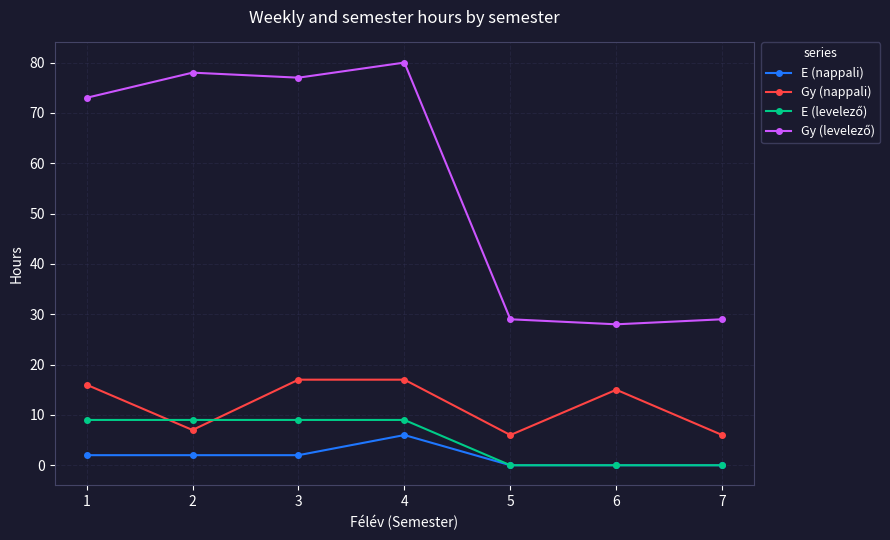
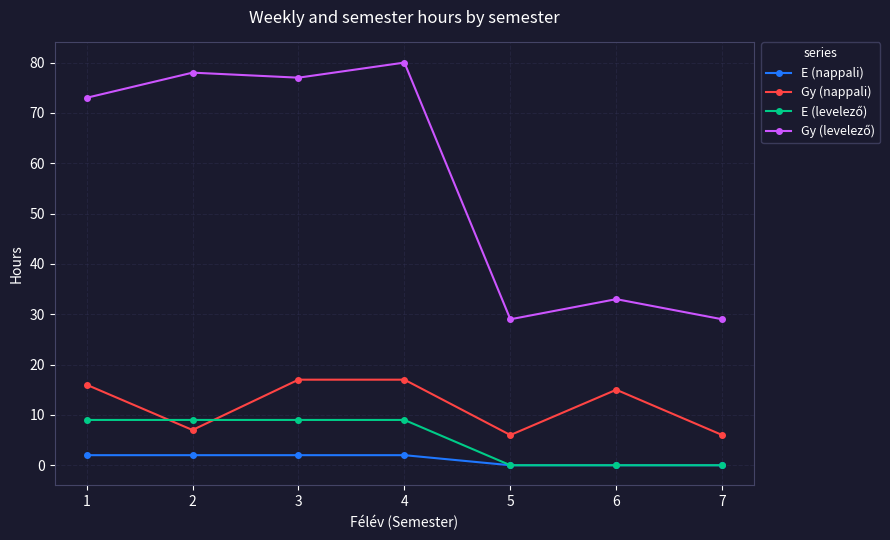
  {
    "E (nappali)": {
      "1": 2,
      "2": 2,
      "3": 2,
-     "4": 6
+     "4": 2
    },
    "Gy (nappali)": {
      "1": 16,
      "2": 7,
      "3": 17,
      "4": 17,
      "5": 6,
      "6": 15,
      "7": 6
    },
    "E (levelező)": {
      "1": 9,
      "2": 9,
      "3": 9,
      "4": 9
    },
    "Gy (levelező)": {
      "1": 73,
      "2": 78,
      "3": 77,
      "4": 80,
      "5": 29,
-     "6": 28,
+     "6": 33,
      "7": 29
    }
  }
